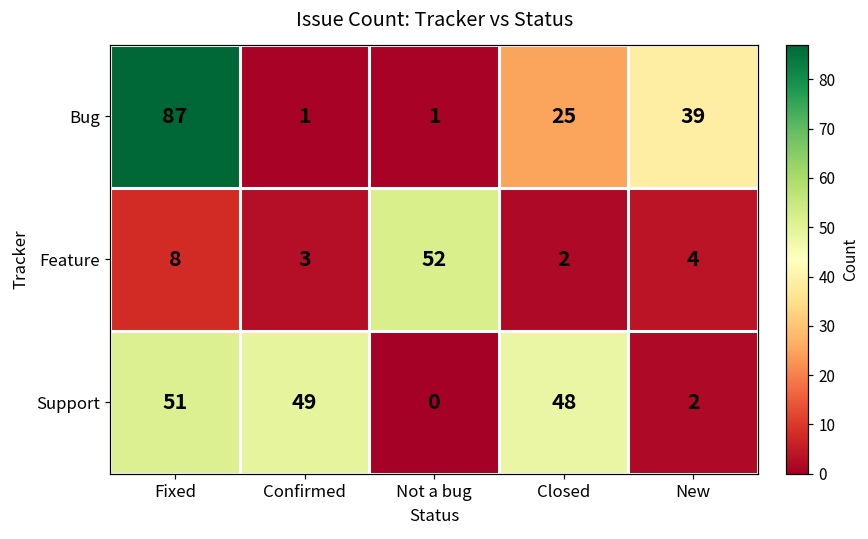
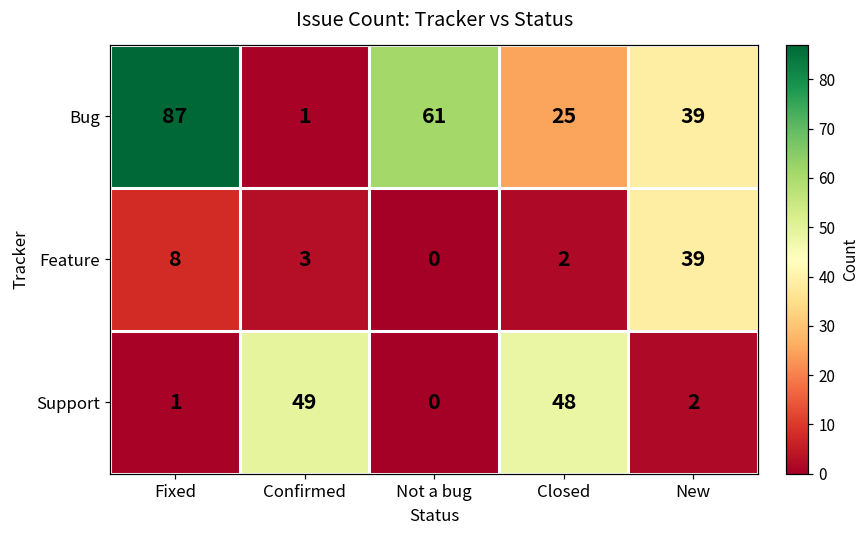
  {
    "Bug": {
      "Fixed": 87,
      "Confirmed": 1,
-     "Not a bug": 1,
+     "Not a bug": 61,
      "Closed": 25,
      "New": 39
    },
    "Feature": {
      "Fixed": 8,
      "Confirmed": 3,
-     "Not a bug": 52,
+     "Not a bug": 0,
      "Closed": 2,
-     "New": 4
+     "New": 39
    },
    "Support": {
-     "Fixed": 51,
+     "Fixed": 1,
      "Confirmed": 49,
      "Not a bug": 0,
      "Closed": 48,
      "New": 2
    }
  }
